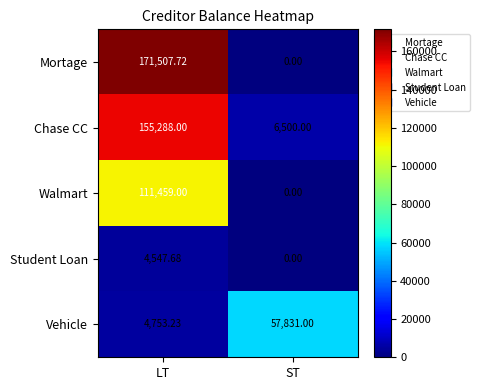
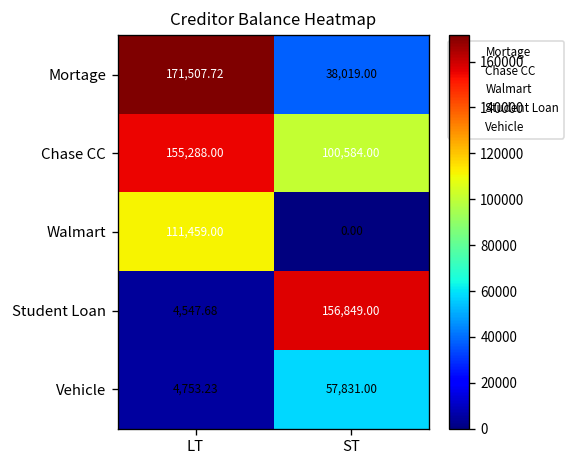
  {
    "Mortage": {
      "LT": "171,507.72",
-     "ST": "0.00"
+     "ST": "38,019.00"
    },
    "Chase CC": {
      "LT": "155,288.00",
-     "ST": "6,500.00"
+     "ST": "100,584.00"
    },
    "Walmart": {
      "LT": "111,459.00",
      "ST": "0.00"
    },
    "Student Loan": {
      "LT": "4,547.68",
-     "ST": "0.00"
+     "ST": "156,849.00"
    },
    "Vehicle": {
      "LT": "4,753.23",
      "ST": "57,831.00"
    }
  }
